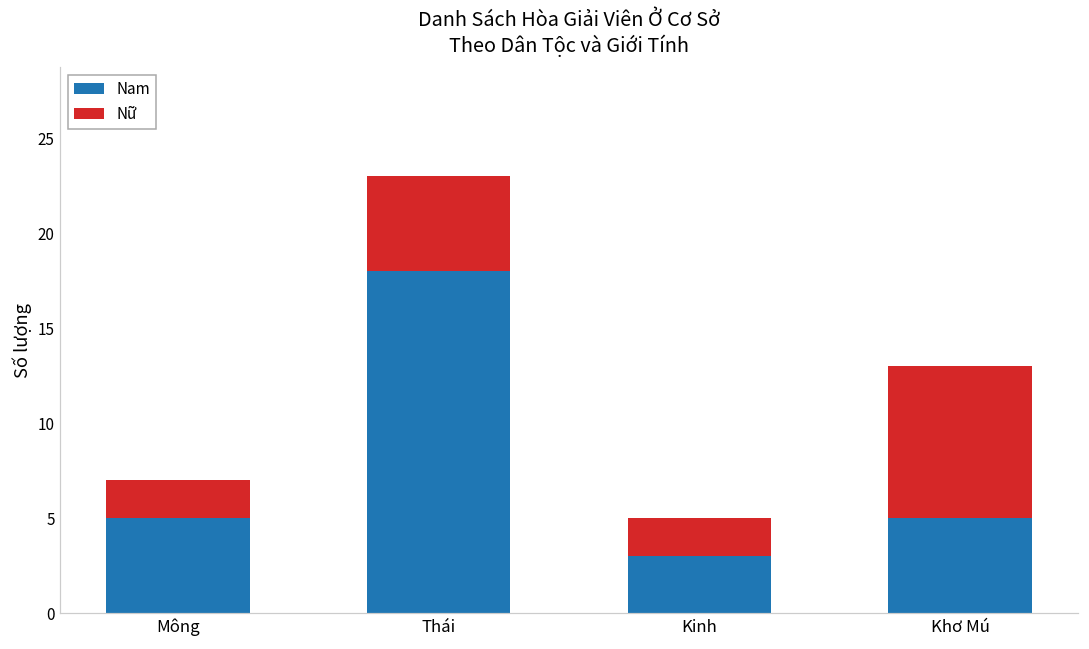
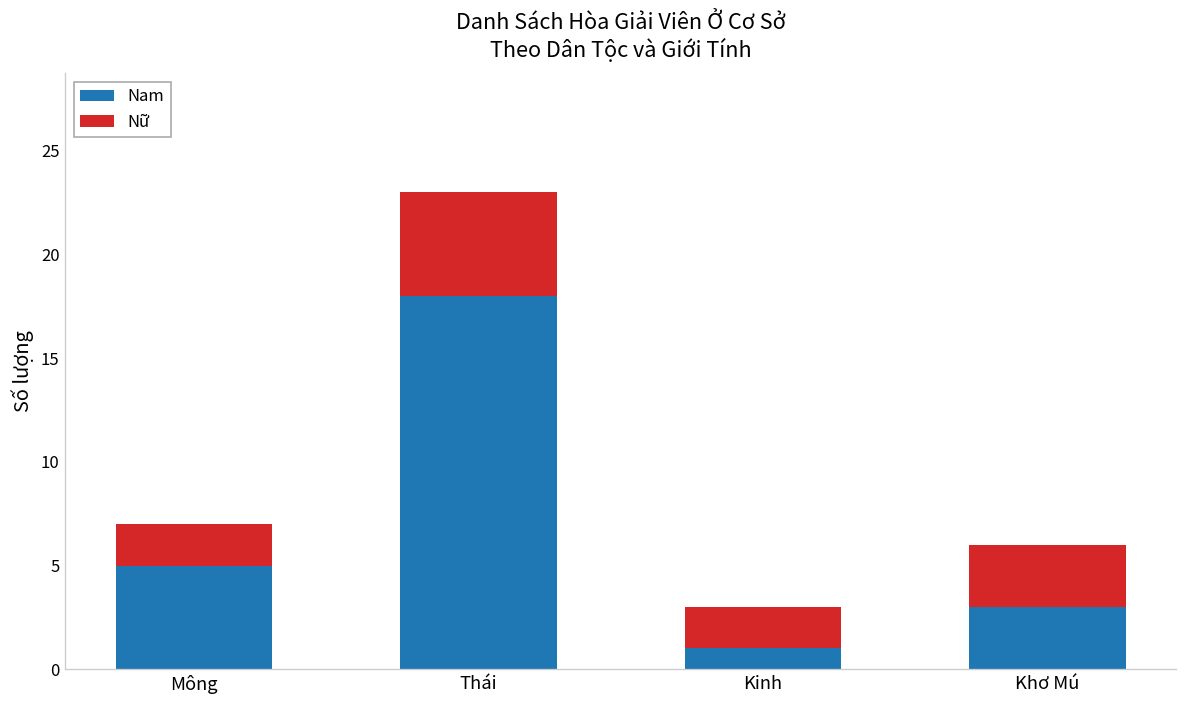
  {
    "Nam": {
      "Mông": 5,
      "Thái": 18,
-     "Kinh": 3,
-     "Khơ Mú": 5
+     "Kinh": 1,
+     "Khơ Mú": 3
    },
    "Nữ": {
      "Mông": 2,
      "Thái": 5,
      "Kinh": 2,
-     "Khơ Mú": 8
+     "Khơ Mú": 3
    }
  }
